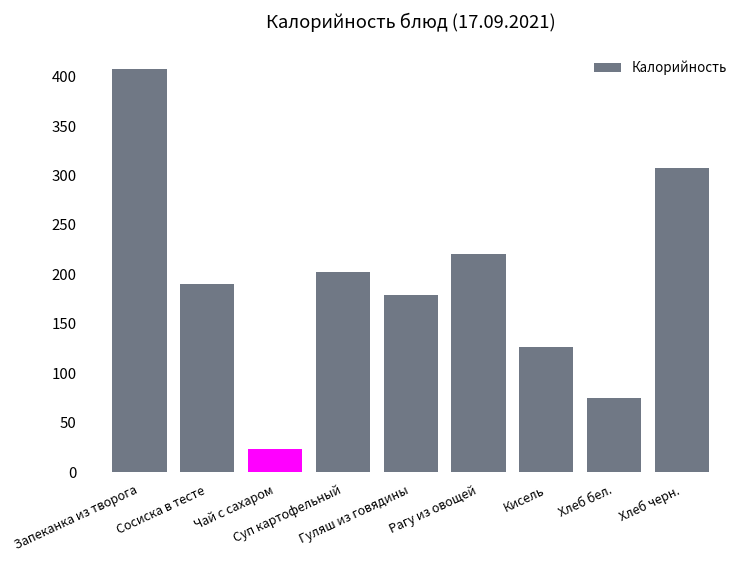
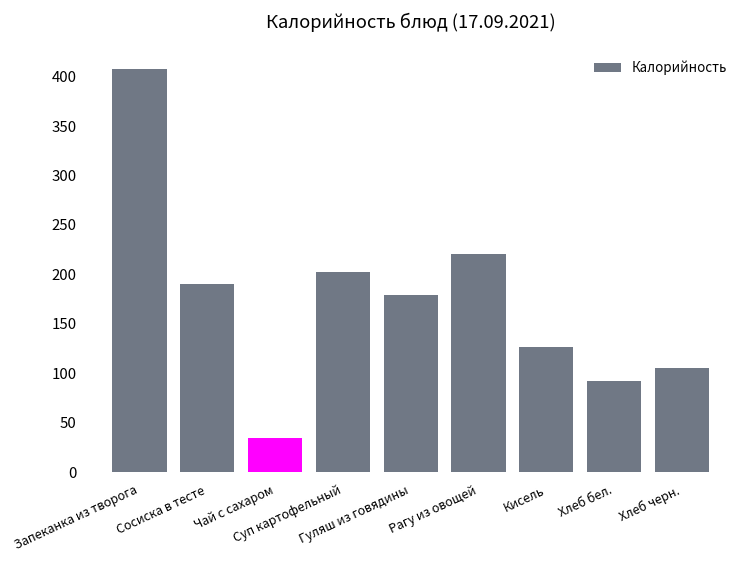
  {
    "Запеканка из творога": 410,
    "Сосиска в тесте": 190,
-   "Чай с сахаром": 20,
+   "Чай с сахаром": 40,
    "Суп картофельный": 200,
    "Гуляш из говядины": 180,
    "Рагу из овощей": 220,
    "Кисель": 130,
-   "Хлеб бел.": 80,
-   "Хлеб черн.": 310
+   "Хлеб бел.": 90,
+   "Хлеб черн.": 110
  }
